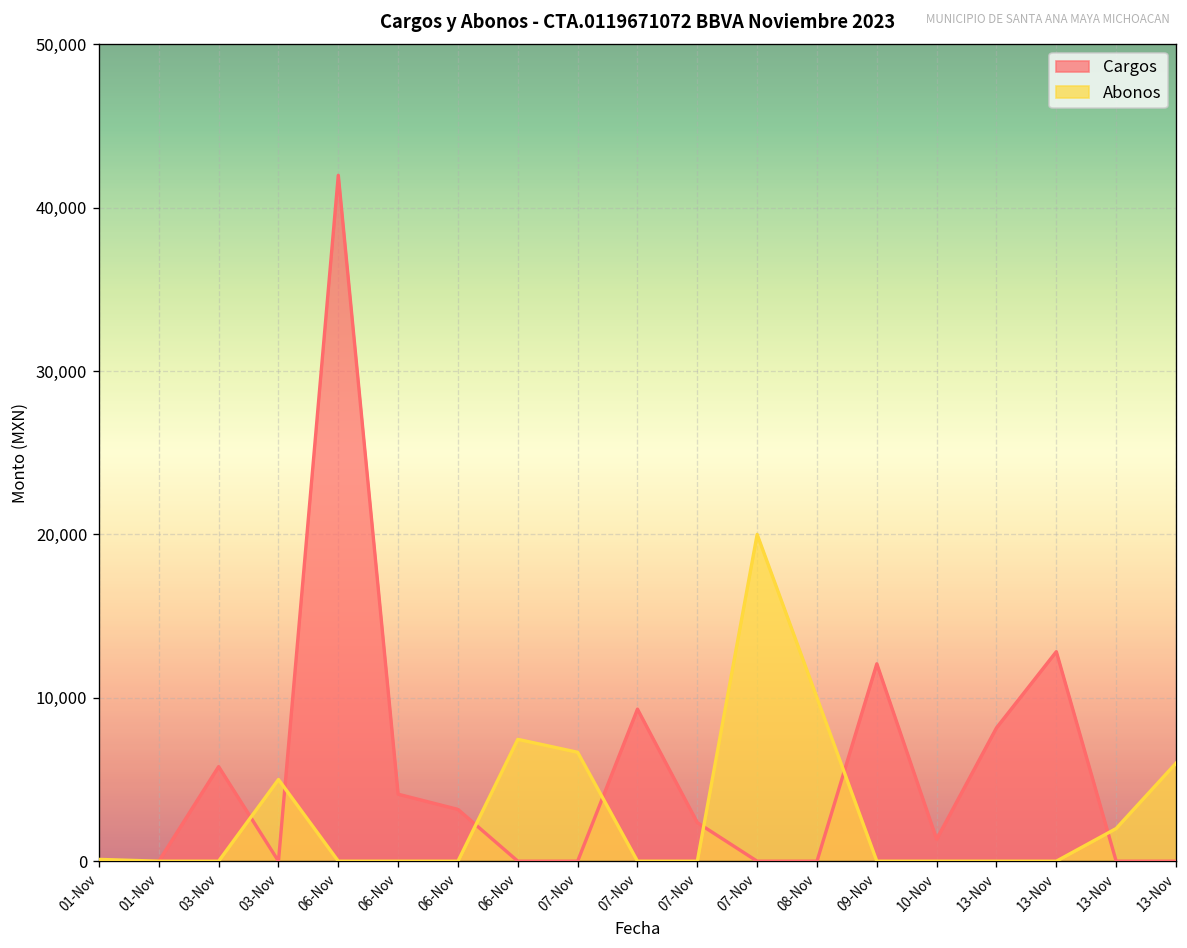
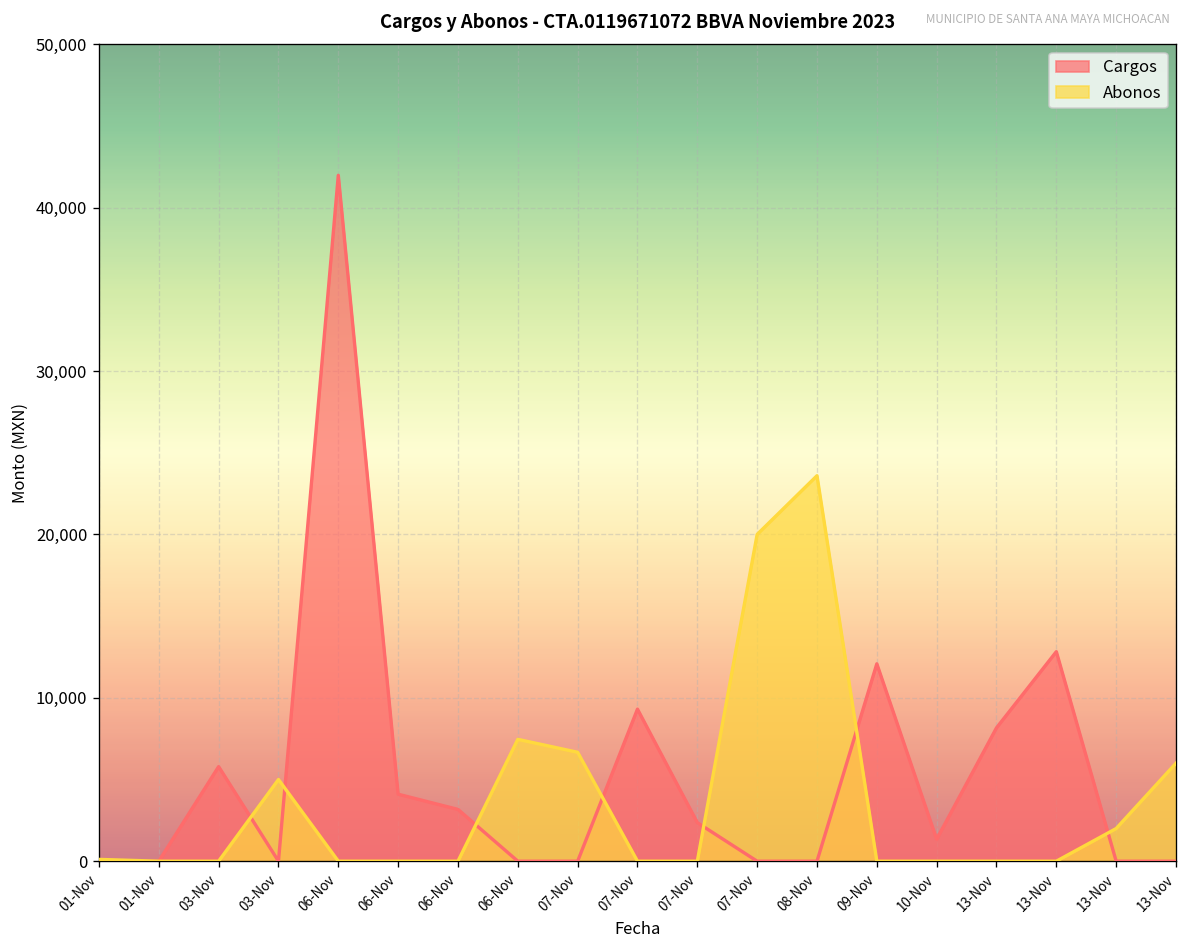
  {
    "Cargos": {
      "08-Nov": "0",
      "09-Nov": "12,100",
      "10-Nov": "1,300"
    },
    "Abonos": {
-     "08-Nov": "10,000",
+     "08-Nov": "23,600",
      "09-Nov": "0",
      "10-Nov": "0"
    }
  }
